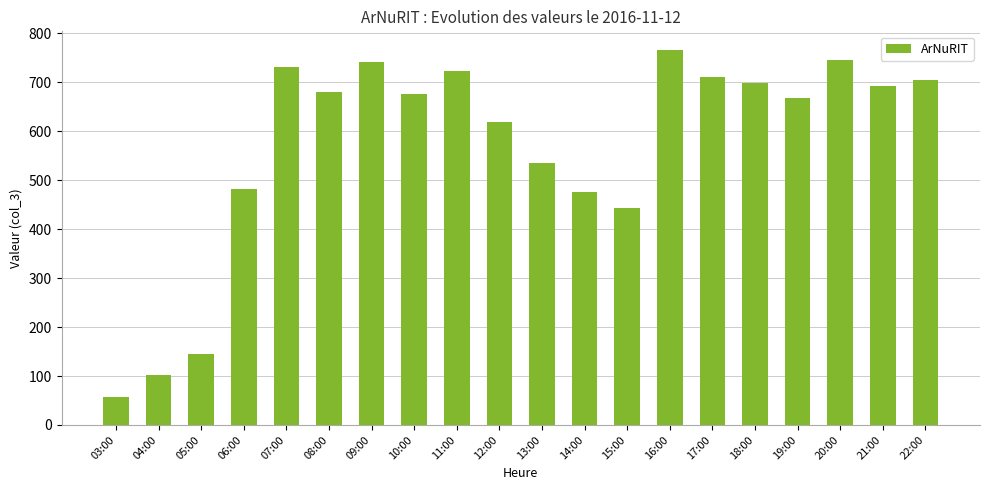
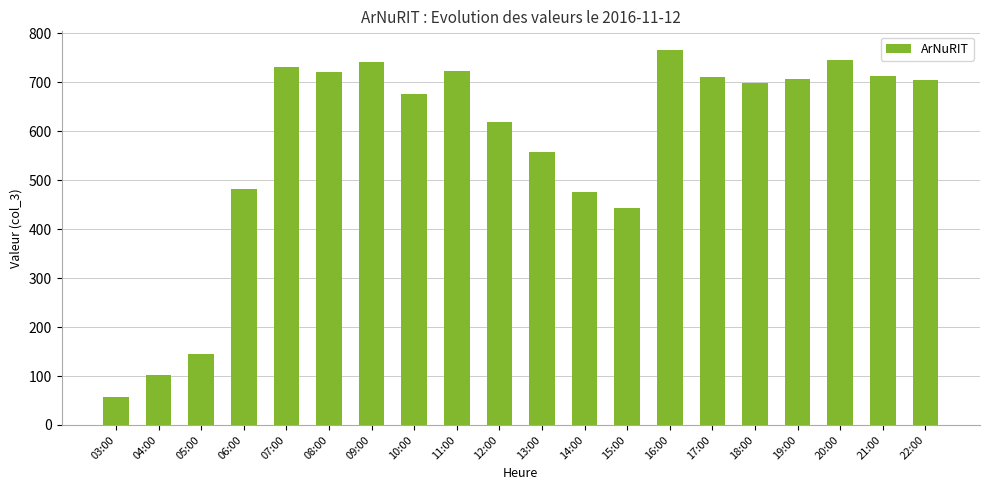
  {
    "03:00": 60,
    "04:00": 100,
    "05:00": 150,
    "06:00": 480,
    "07:00": 730,
-   "08:00": 680,
+   "08:00": 720,
    "09:00": 740,
    "10:00": 680,
    "11:00": 720,
    "12:00": 620,
-   "13:00": 540,
+   "13:00": 560,
    "14:00": 480,
    "15:00": 440,
    "16:00": 770,
    "17:00": 710,
    "18:00": 700,
-   "19:00": 670,
+   "19:00": 710,
    "20:00": 750,
-   "21:00": 690,
+   "21:00": 710,
    "22:00": 710
  }
